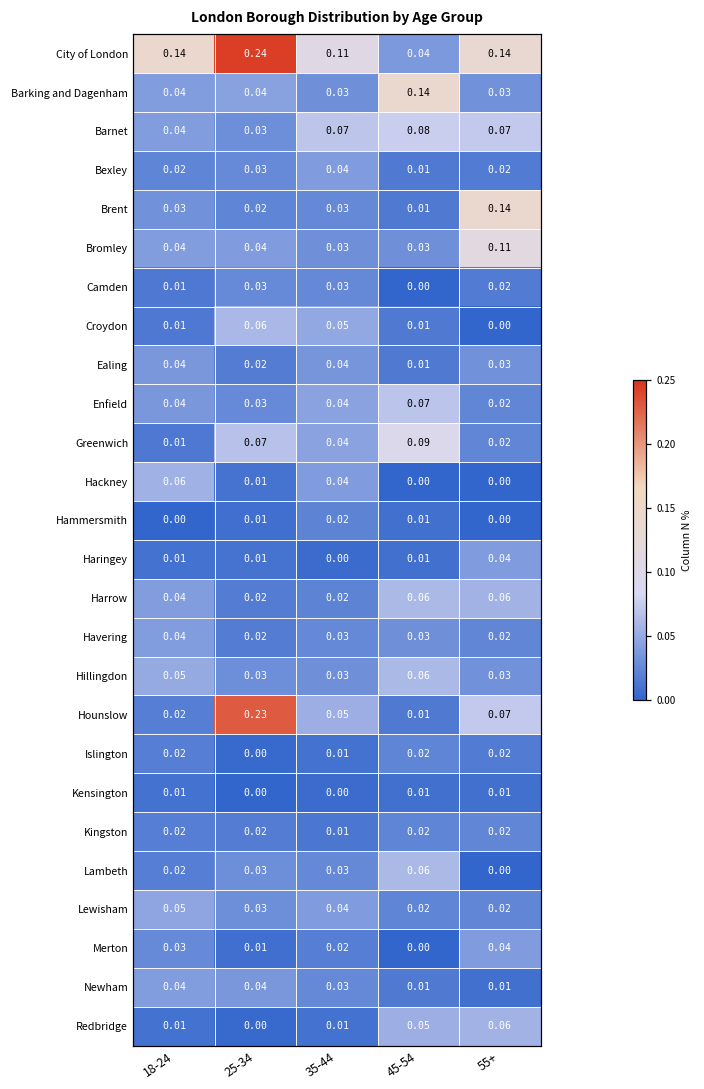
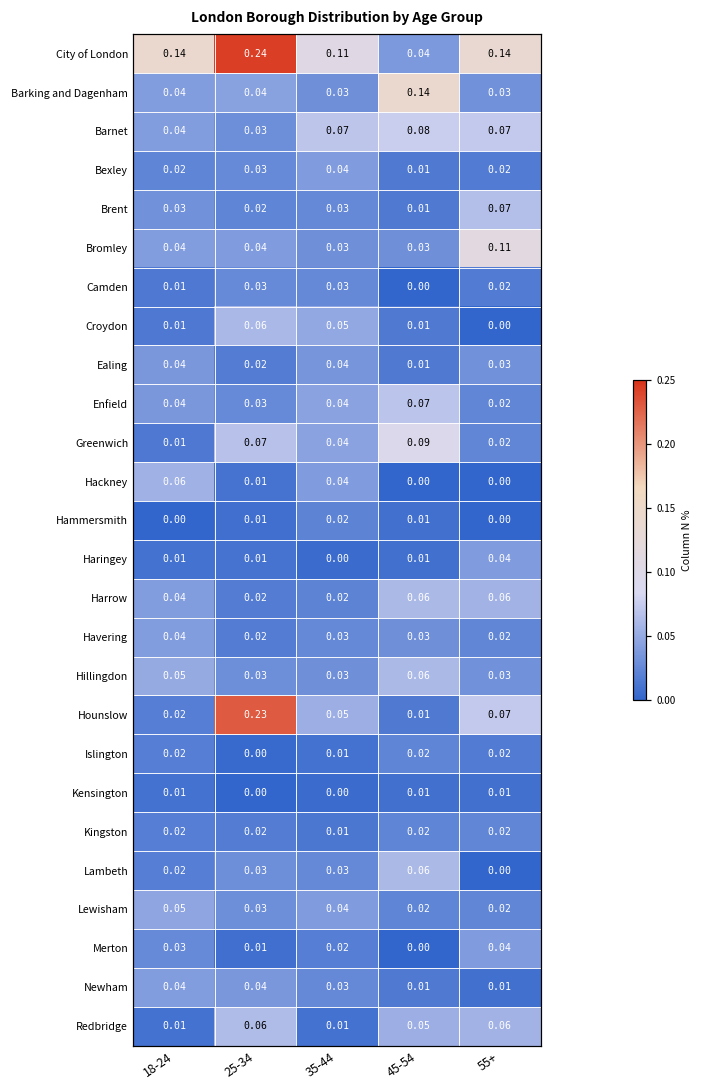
  {
    "City of London": {
      "18-24": 0.14,
      "25-34": 0.24,
      "35-44": 0.11,
      "45-54": 0.04,
      "55+": 0.14
    },
    "Barking and Dagenham": {
      "18-24": 0.04,
      "25-34": 0.04,
      "35-44": 0.03,
      "45-54": 0.14,
      "55+": 0.03
    },
    "Barnet": {
      "18-24": 0.04,
      "25-34": 0.03,
      "35-44": 0.07,
      "45-54": 0.08,
      "55+": 0.07
    },
    "Bexley": {
      "18-24": 0.02,
      "25-34": 0.03,
      "35-44": 0.04,
      "45-54": 0.01,
      "55+": 0.02
    },
    "Brent": {
      "18-24": 0.03,
      "25-34": 0.02,
      "35-44": 0.03,
      "45-54": 0.01,
-     "55+": 0.14
+     "55+": 0.07
    },
    "Bromley": {
      "18-24": 0.04,
      "25-34": 0.04,
      "35-44": 0.03,
      "45-54": 0.03,
      "55+": 0.11
    },
    "Camden": {
      "18-24": 0.01,
      "25-34": 0.03,
      "35-44": 0.03,
      "45-54": 0.00,
      "55+": 0.02
    },
    "Croydon": {
      "18-24": 0.01,
      "25-34": 0.06,
      "35-44": 0.05,
      "45-54": 0.01,
      "55+": 0.00
    },
    "Ealing": {
      "18-24": 0.04,
      "25-34": 0.02,
      "35-44": 0.04,
      "45-54": 0.01,
      "55+": 0.03
    },
    "Enfield": {
      "18-24": 0.04,
      "25-34": 0.03,
      "35-44": 0.04,
      "45-54": 0.07,
      "55+": 0.02
    },
    "Greenwich": {
      "18-24": 0.01,
      "25-34": 0.07,
      "35-44": 0.04,
      "45-54": 0.09,
      "55+": 0.02
    },
    "Hackney": {
      "18-24": 0.06,
      "25-34": 0.01,
      "35-44": 0.04,
      "45-54": 0.00,
      "55+": 0.00
    },
    "Hammersmith": {
      "18-24": 0.00,
      "25-34": 0.01,
      "35-44": 0.02,
      "45-54": 0.01,
      "55+": 0.00
    },
    "Haringey": {
      "18-24": 0.01,
      "25-34": 0.01,
      "35-44": 0.00,
      "45-54": 0.01,
      "55+": 0.04
    },
    "Harrow": {
      "18-24": 0.04,
      "25-34": 0.02,
      "35-44": 0.02,
      "45-54": 0.06,
      "55+": 0.06
    },
    "Havering": {
      "18-24": 0.04,
      "25-34": 0.02,
      "35-44": 0.03,
      "45-54": 0.03,
      "55+": 0.02
    },
    "Hillingdon": {
      "18-24": 0.05,
      "25-34": 0.03,
      "35-44": 0.03,
      "45-54": 0.06,
      "55+": 0.03
    },
    "Hounslow": {
      "18-24": 0.02,
      "25-34": 0.23,
      "35-44": 0.05,
      "45-54": 0.01,
      "55+": 0.07
    },
    "Islington": {
      "18-24": 0.02,
      "25-34": 0.00,
      "35-44": 0.01,
      "45-54": 0.02,
      "55+": 0.02
    },
    "Kensington": {
      "18-24": 0.01,
      "25-34": 0.00,
      "35-44": 0.00,
      "45-54": 0.01,
      "55+": 0.01
    },
    "Kingston": {
      "18-24": 0.02,
      "25-34": 0.02,
      "35-44": 0.01,
      "45-54": 0.02,
      "55+": 0.02
    },
    "Lambeth": {
      "18-24": 0.02,
      "25-34": 0.03,
      "35-44": 0.03,
      "45-54": 0.06,
      "55+": 0.00
    },
    "Lewisham": {
      "18-24": 0.05,
      "25-34": 0.03,
      "35-44": 0.04,
      "45-54": 0.02,
      "55+": 0.02
    },
    "Merton": {
      "18-24": 0.03,
      "25-34": 0.01,
      "35-44": 0.02,
      "45-54": 0.00,
      "55+": 0.04
    },
    "Newham": {
      "18-24": 0.04,
      "25-34": 0.04,
      "35-44": 0.03,
      "45-54": 0.01,
      "55+": 0.01
    },
    "Redbridge": {
      "18-24": 0.01,
-     "25-34": 0.00,
+     "25-34": 0.06,
      "35-44": 0.01,
      "45-54": 0.05,
      "55+": 0.06
    }
  }
